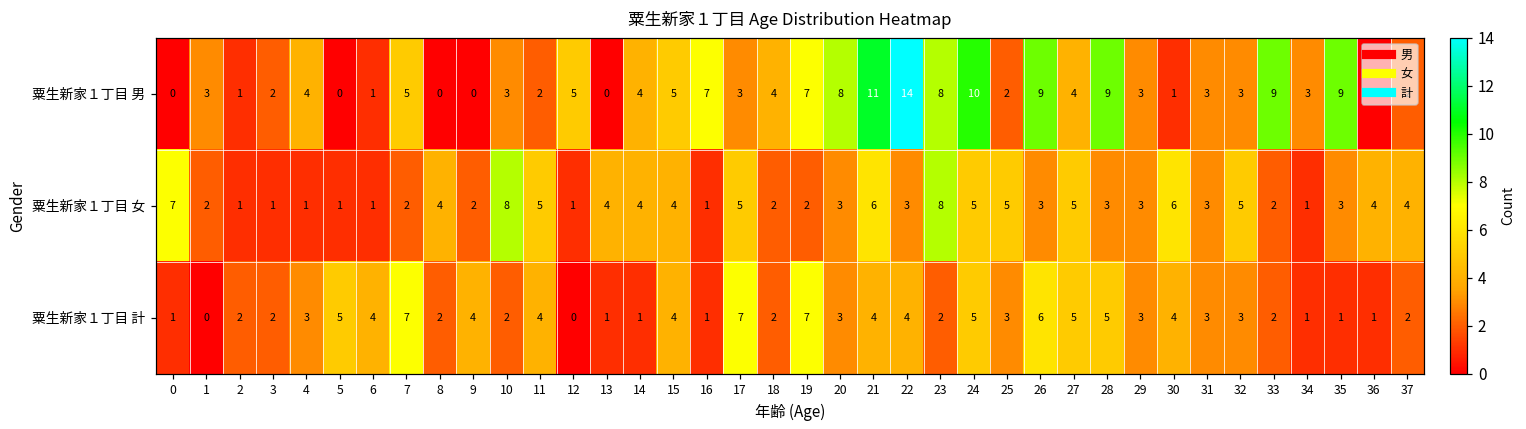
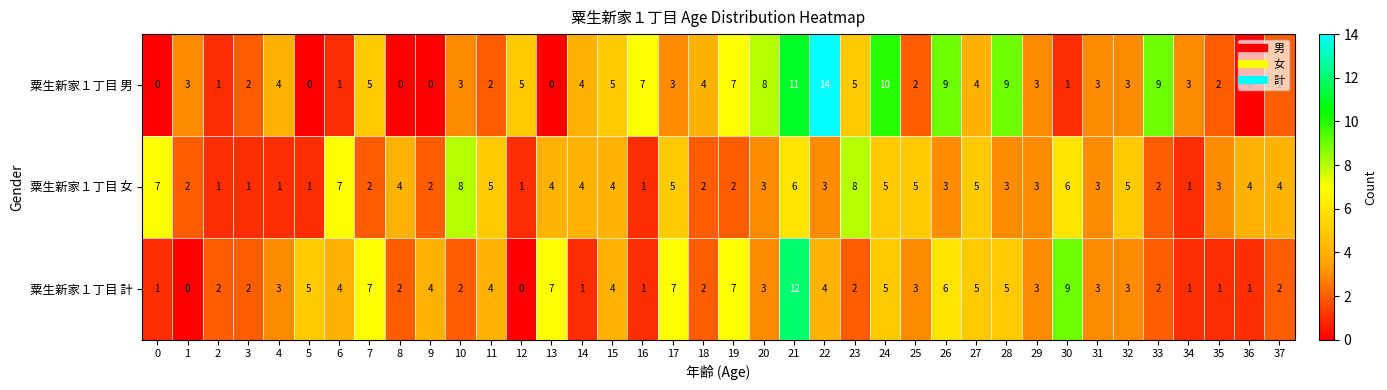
  {
    "粟生新家１丁目 男": {
      "0": 0,
      "1": 3,
      "2": 1,
      "3": 2,
      "4": 4,
      "5": 0,
      "6": 1,
      "7": 5,
      "8": 0,
      "9": 0,
      "10": 3,
      "11": 2,
      "12": 5,
      "13": 0,
      "14": 4,
      "15": 5,
      "16": 7,
      "17": 3,
      "18": 4,
      "19": 7,
      "20": 8,
      "21": 11,
      "22": 14,
-     "23": 8,
+     "23": 5,
      "24": 10,
      "25": 2,
      "26": 9,
      "27": 4,
      "28": 9,
      "29": 3,
      "30": 1,
      "31": 3,
      "32": 3,
      "33": 9,
      "34": 3,
-     "35": 9
+     "35": 2
    },
    "粟生新家１丁目 女": {
      "0": 7,
      "1": 2,
      "2": 1,
      "3": 1,
      "4": 1,
      "5": 1,
-     "6": 1,
+     "6": 7,
      "7": 2,
      "8": 4,
      "9": 2,
      "10": 8,
      "11": 5,
      "12": 1,
      "13": 4,
      "14": 4,
      "15": 4,
      "16": 1,
      "17": 5,
      "18": 2,
      "19": 2,
      "20": 3,
      "21": 6,
      "22": 3,
      "23": 8,
      "24": 5,
      "25": 5,
      "26": 3,
      "27": 5,
      "28": 3,
      "29": 3,
      "30": 6,
      "31": 3,
      "32": 5,
      "33": 2,
      "34": 1,
      "35": 3,
      "36": 4,
      "37": 4
    },
    "粟生新家１丁目 計": {
      "0": 1,
      "1": 0,
      "2": 2,
      "3": 2,
      "4": 3,
      "5": 5,
      "6": 4,
      "7": 7,
      "8": 2,
      "9": 4,
      "10": 2,
      "11": 4,
      "12": 0,
-     "13": 1,
+     "13": 7,
      "14": 1,
      "15": 4,
      "16": 1,
      "17": 7,
      "18": 2,
      "19": 7,
      "20": 3,
-     "21": 4,
+     "21": 12,
      "22": 4,
      "23": 2,
      "24": 5,
      "25": 3,
      "26": 6,
      "27": 5,
      "28": 5,
      "29": 3,
-     "30": 4,
+     "30": 9,
      "31": 3,
      "32": 3,
      "33": 2,
      "34": 1,
      "35": 1,
      "36": 1,
      "37": 2
    }
  }
